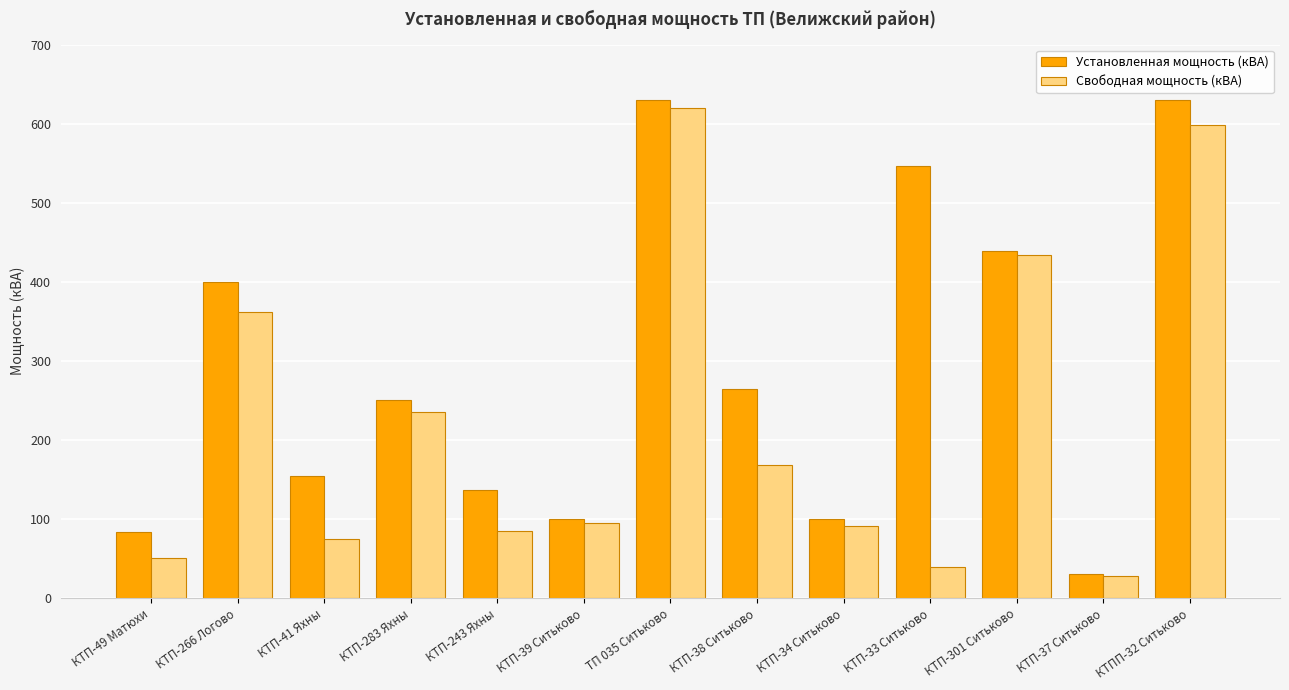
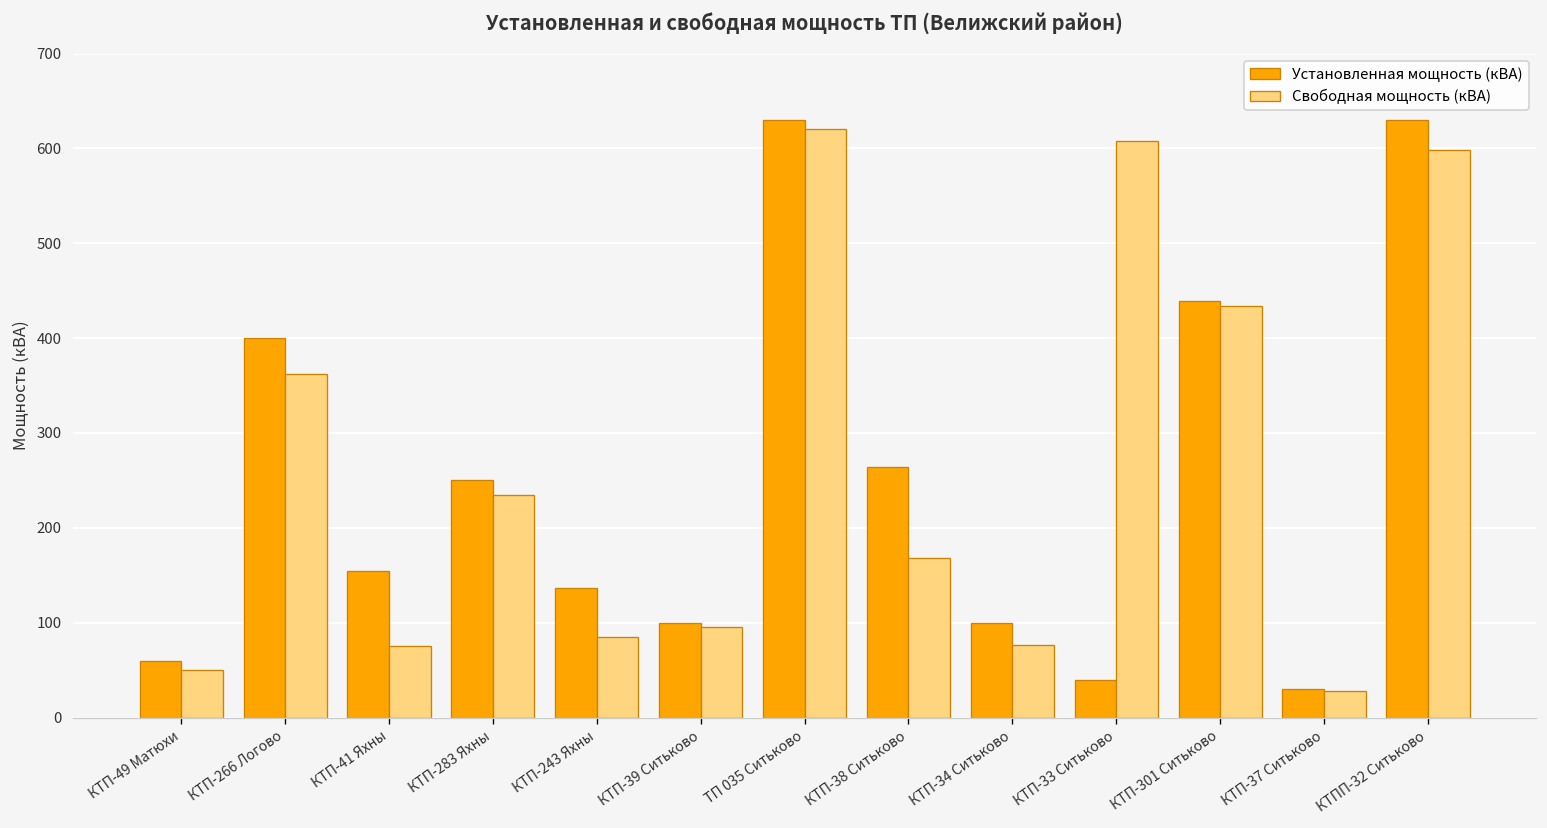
  {
    "Установленная мощность (кВА)": {
-     "КТП-49 Матюхи": 80,
+     "КТП-49 Матюхи": 60,
      "КТП-266 Логово": 400,
      "КТП-41 Яхны": 150,
      "КТП-283 Яхны": 250,
      "КТП-243 Яхны": 140,
      "КТП-39 Ситьково": 100,
      "ТП 035 Ситьково": 630,
      "КТП-38 Ситьково": 260,
      "КТП-34 Ситьково": 100,
-     "КТП-33 Ситьково": 550,
+     "КТП-33 Ситьково": 40,
      "КТП-301 Ситьково": 440,
      "КТП-37 Ситьково": 30,
      "КТПП-32 Ситьково": 630
    },
    "Свободная мощность (кВА)": {
      "КТП-49 Матюхи": 50,
      "КТП-266 Логово": 360,
      "КТП-41 Яхны": 80,
      "КТП-283 Яхны": 240,
      "КТП-243 Яхны": 90,
      "КТП-39 Ситьково": 100,
      "ТП 035 Ситьково": 620,
      "КТП-38 Ситьково": 170,
-     "КТП-34 Ситьково": 90,
-     "КТП-33 Ситьково": 40,
+     "КТП-34 Ситьково": 80,
+     "КТП-33 Ситьково": 610,
      "КТП-301 Ситьково": 430,
      "КТП-37 Ситьково": 30,
      "КТПП-32 Ситьково": 600
    }
  }
